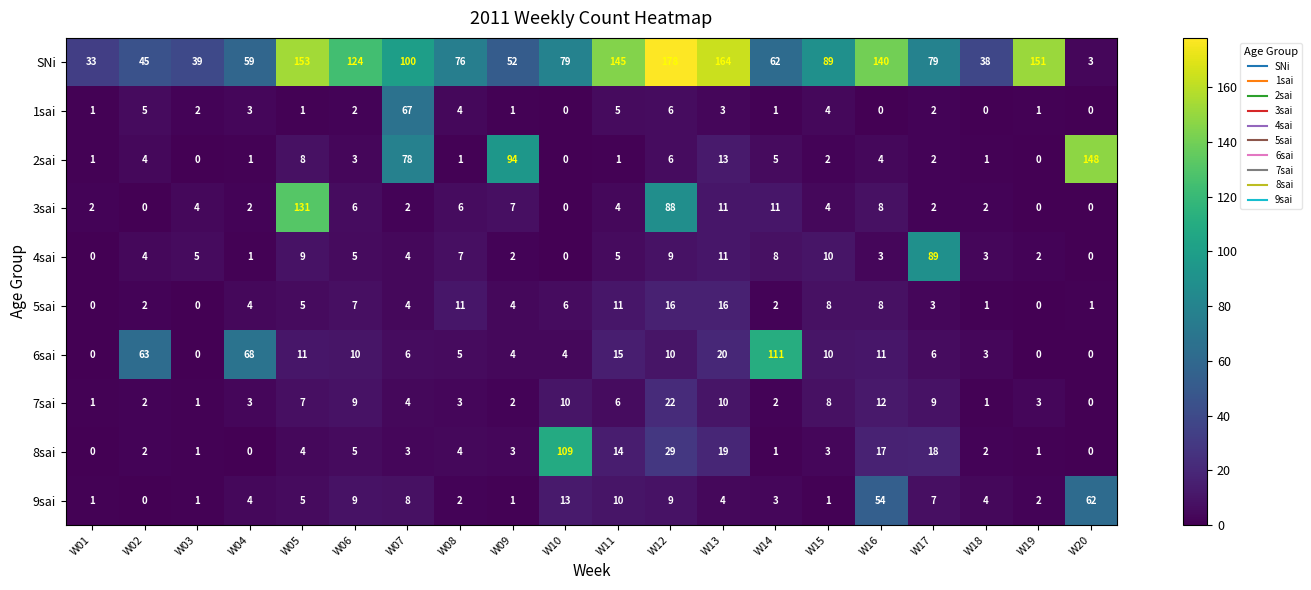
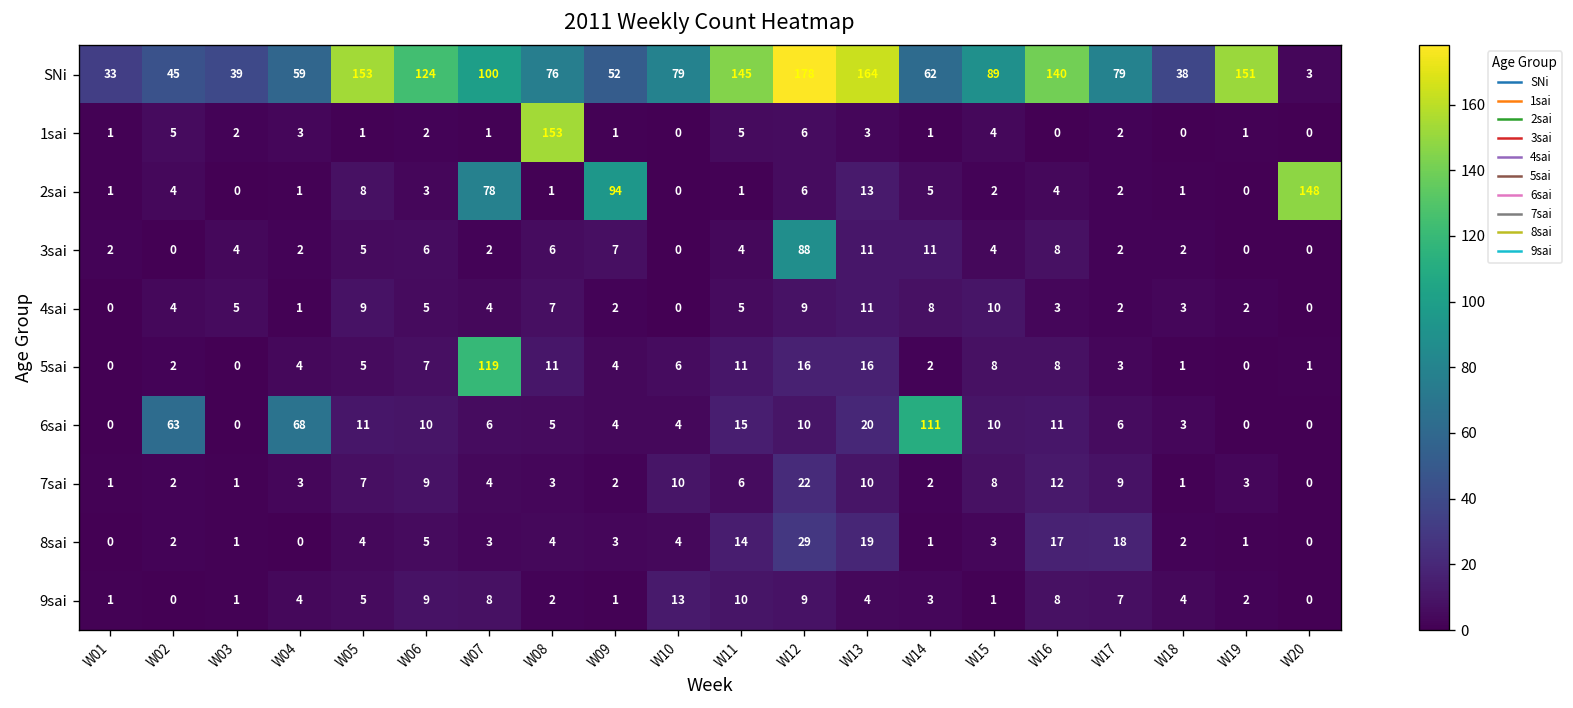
  {
    "SNi": {
      "W01": 33,
      "W02": 45,
      "W03": 39,
      "W04": 59,
      "W05": 153,
      "W06": 124,
      "W07": 100,
      "W08": 76,
      "W09": 52,
      "W10": 79,
      "W11": 145,
      "W13": 164,
      "W14": 62,
      "W15": 89,
      "W16": 140,
      "W17": 79,
      "W18": 38,
      "W19": 151,
      "W20": 3
    },
    "1sai": {
      "W01": 1,
      "W02": 5,
      "W03": 2,
      "W04": 3,
      "W05": 1,
      "W06": 2,
-     "W07": 67,
-     "W08": 4,
+     "W07": 1,
+     "W08": 153,
      "W09": 1,
      "W10": 0,
      "W11": 5,
      "W12": 6,
      "W13": 3,
      "W14": 1,
      "W15": 4,
      "W16": 0,
      "W17": 2,
      "W18": 0,
      "W19": 1,
      "W20": 0
    },
    "2sai": {
      "W01": 1,
      "W02": 4,
      "W03": 0,
      "W04": 1,
      "W05": 8,
      "W06": 3,
      "W07": 78,
      "W08": 1,
      "W09": 94,
      "W10": 0,
      "W11": 1,
      "W12": 6,
      "W13": 13,
      "W14": 5,
      "W15": 2,
      "W16": 4,
      "W17": 2,
      "W18": 1,
      "W19": 0,
      "W20": 148
    },
    "3sai": {
      "W01": 2,
      "W02": 0,
      "W03": 4,
      "W04": 2,
-     "W05": 131,
+     "W05": 5,
      "W06": 6,
      "W07": 2,
      "W08": 6,
      "W09": 7,
      "W10": 0,
      "W11": 4,
      "W12": 88,
      "W13": 11,
      "W14": 11,
      "W15": 4,
      "W16": 8,
      "W17": 2,
      "W18": 2,
      "W19": 0,
      "W20": 0
    },
    "4sai": {
      "W01": 0,
      "W02": 4,
      "W03": 5,
      "W04": 1,
      "W05": 9,
      "W06": 5,
      "W07": 4,
      "W08": 7,
      "W09": 2,
      "W10": 0,
      "W11": 5,
      "W12": 9,
      "W13": 11,
      "W14": 8,
      "W15": 10,
      "W16": 3,
-     "W17": 89,
+     "W17": 2,
      "W18": 3,
      "W19": 2,
      "W20": 0
    },
    "5sai": {
      "W01": 0,
      "W02": 2,
      "W03": 0,
      "W04": 4,
      "W05": 5,
      "W06": 7,
-     "W07": 4,
+     "W07": 119,
      "W08": 11,
      "W09": 4,
      "W10": 6,
      "W11": 11,
      "W12": 16,
      "W13": 16,
      "W14": 2,
      "W15": 8,
      "W16": 8,
      "W17": 3,
      "W18": 1,
      "W19": 0,
      "W20": 1
    },
    "6sai": {
      "W01": 0,
      "W02": 63,
      "W03": 0,
      "W04": 68,
      "W05": 11,
      "W06": 10,
      "W07": 6,
      "W08": 5,
      "W09": 4,
      "W10": 4,
      "W11": 15,
      "W12": 10,
      "W13": 20,
      "W14": 111,
      "W15": 10,
      "W16": 11,
      "W17": 6,
      "W18": 3,
      "W19": 0,
      "W20": 0
    },
    "7sai": {
      "W01": 1,
      "W02": 2,
      "W03": 1,
      "W04": 3,
      "W05": 7,
      "W06": 9,
      "W07": 4,
      "W08": 3,
      "W09": 2,
      "W10": 10,
      "W11": 6,
      "W12": 22,
      "W13": 10,
      "W14": 2,
      "W15": 8,
      "W16": 12,
      "W17": 9,
      "W18": 1,
      "W19": 3,
      "W20": 0
    },
    "8sai": {
      "W01": 0,
      "W02": 2,
      "W03": 1,
      "W04": 0,
      "W05": 4,
      "W06": 5,
      "W07": 3,
      "W08": 4,
      "W09": 3,
-     "W10": 109,
+     "W10": 4,
      "W11": 14,
      "W12": 29,
      "W13": 19,
      "W14": 1,
      "W15": 3,
      "W16": 17,
      "W17": 18,
      "W18": 2,
      "W19": 1,
      "W20": 0
    },
    "9sai": {
      "W01": 1,
      "W02": 0,
      "W03": 1,
      "W04": 4,
      "W05": 5,
      "W06": 9,
      "W07": 8,
      "W08": 2,
      "W09": 1,
      "W10": 13,
      "W11": 10,
      "W12": 9,
      "W13": 4,
      "W14": 3,
      "W15": 1,
-     "W16": 54,
+     "W16": 8,
      "W17": 7,
      "W18": 4,
      "W19": 2,
-     "W20": 62
+     "W20": 0
    }
  }
